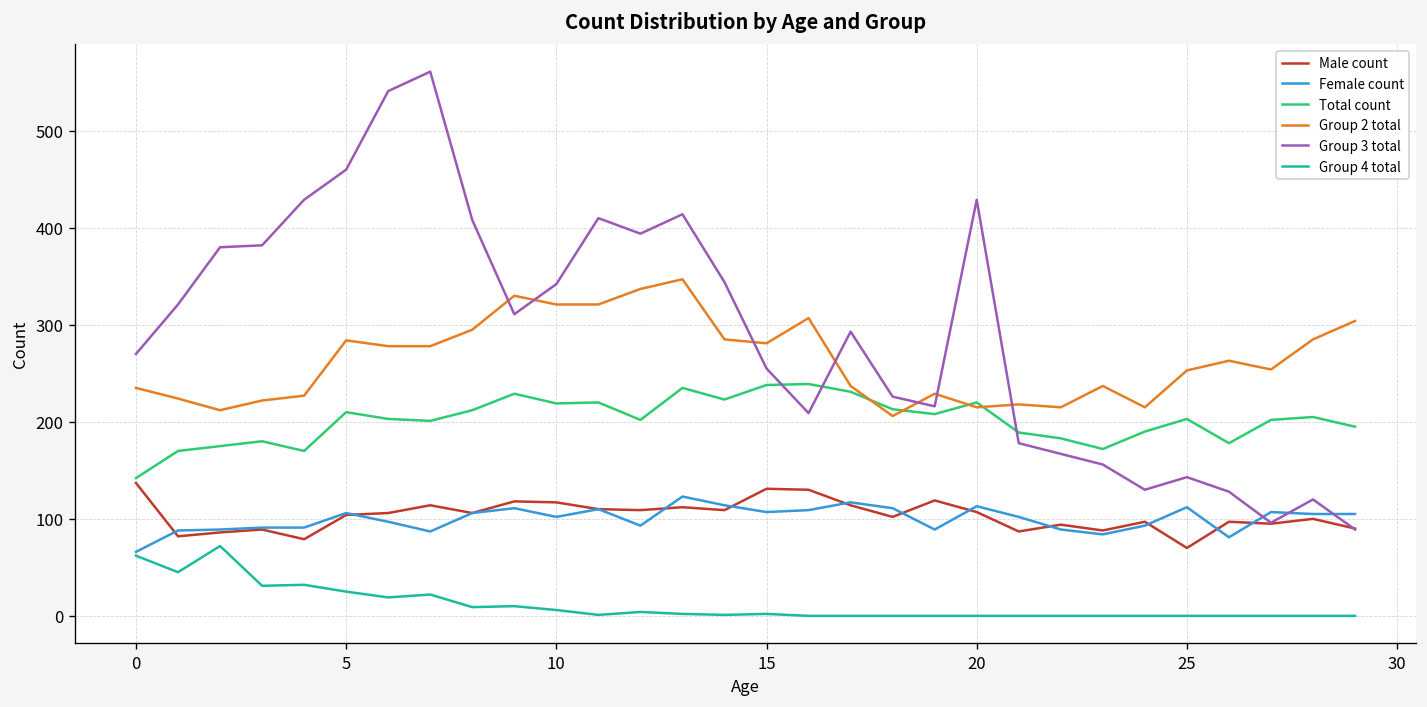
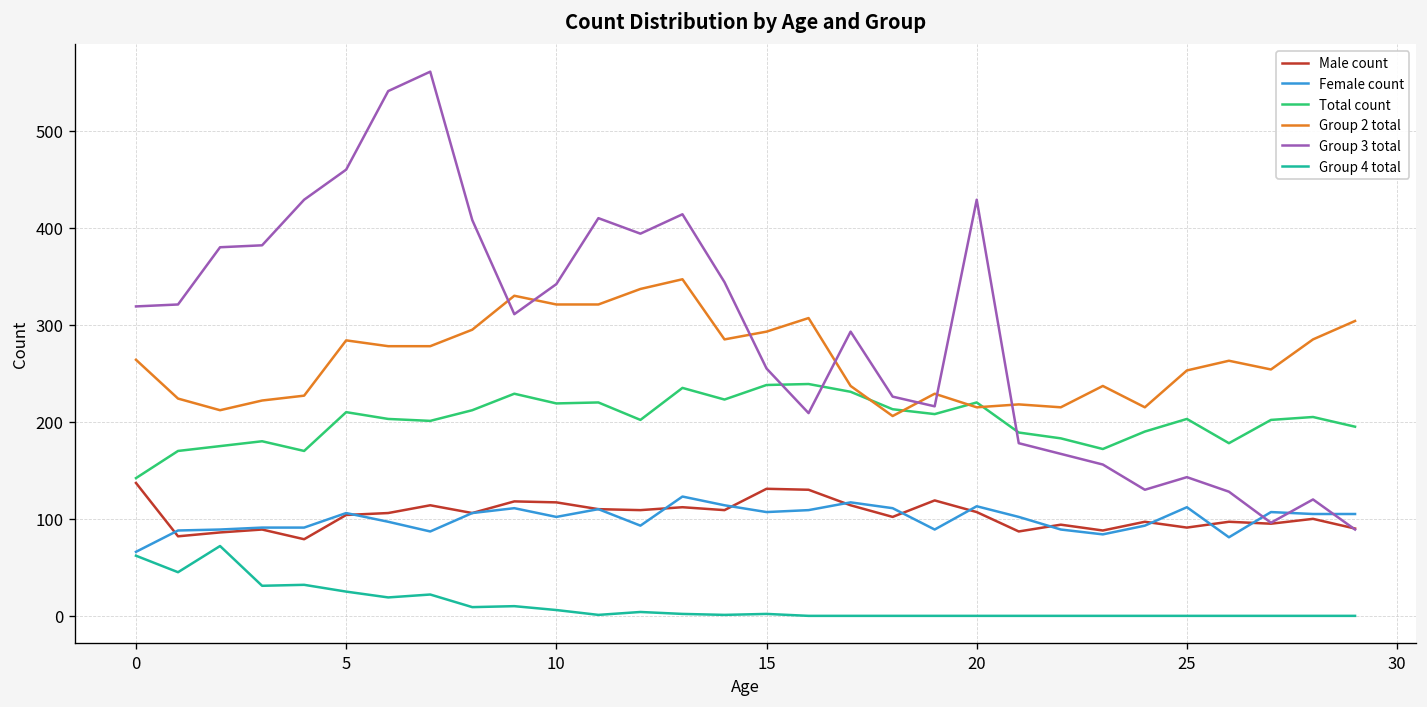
  {
    "Male count": {
      "0": 140,
      "10": 120,
      "15": 130,
      "20": 110,
-     "25": 70
+     "25": 90
    },
    "Female count": {
      "0": 70,
      "10": 100,
      "15": 110,
      "20": 110,
      "25": 110
    },
    "Group 2 total": {
-     "0": 240,
+     "0": 260,
      "5": 280,
      "10": 320,
-     "15": 280,
+     "15": 290,
      "20": 220,
      "25": 250
    },
    "Group 3 total": {
-     "0": 270,
+     "0": 320,
      "5": 460,
      "10": 340,
      "15": 260,
      "20": 430,
      "25": 140
    }
  }
